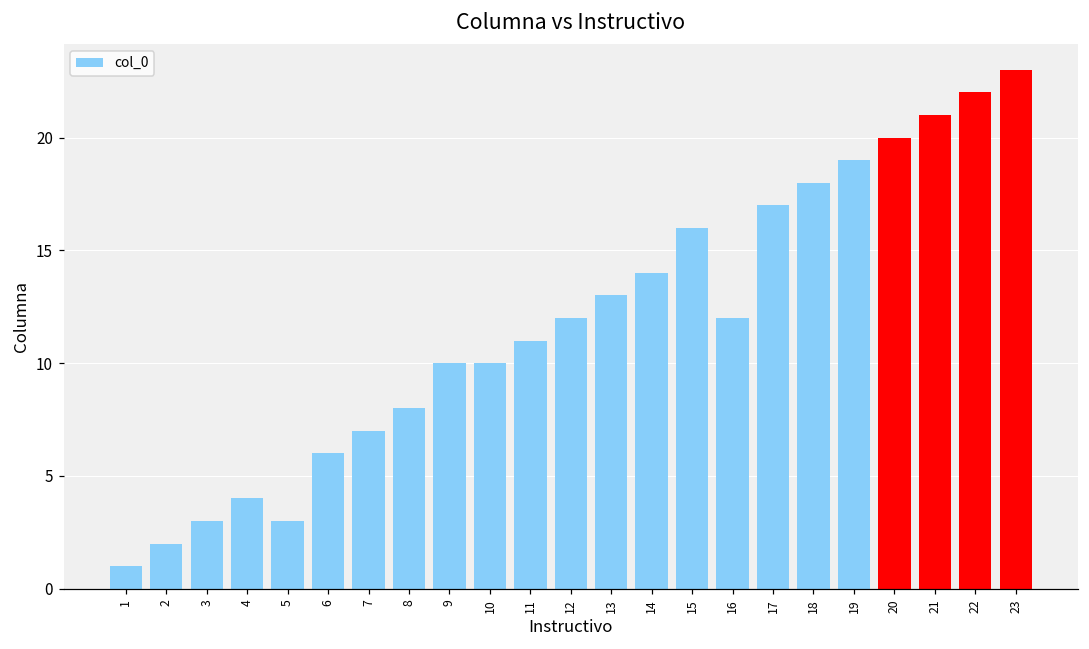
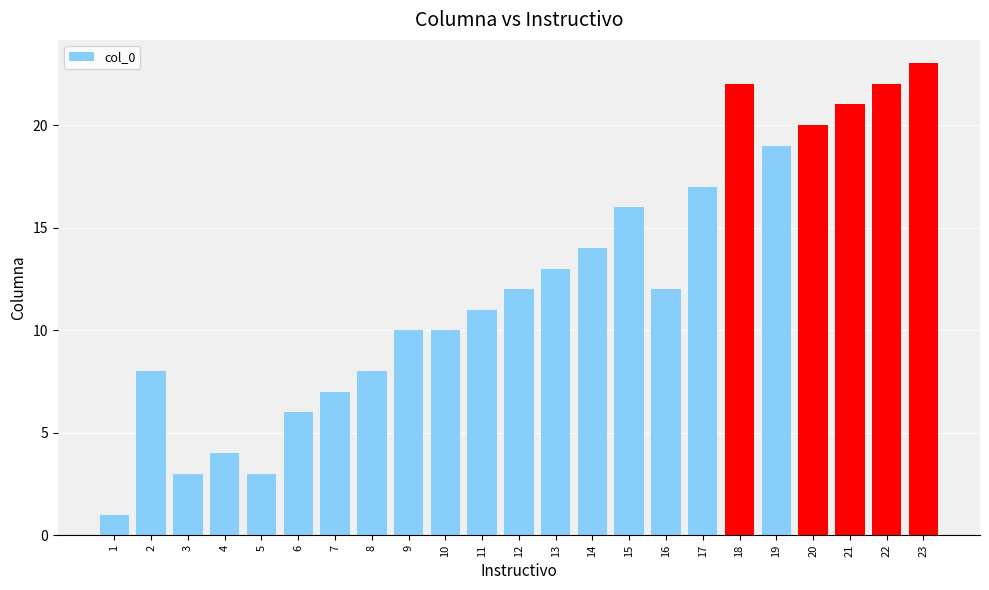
  {
    "1": 1,
-   "2": 2,
+   "2": 8,
    "3": 3,
    "4": 4,
    "5": 3,
    "6": 6,
    "7": 7,
    "8": 8,
    "9": 10,
    "10": 10,
    "11": 11,
    "12": 12,
    "13": 13,
    "14": 14,
    "15": 16,
    "16": 12,
    "17": 17,
-   "18": 18,
+   "18": 22,
    "19": 19,
    "20": 20,
    "21": 21,
    "22": 22,
    "23": 23
  }
